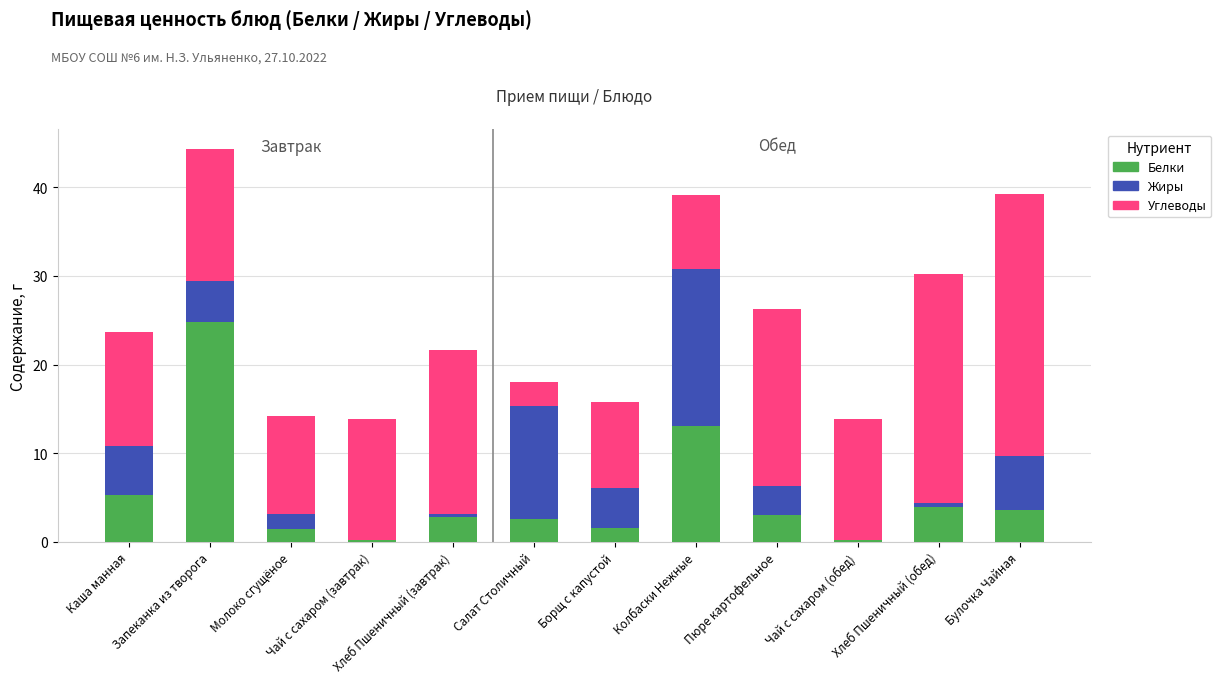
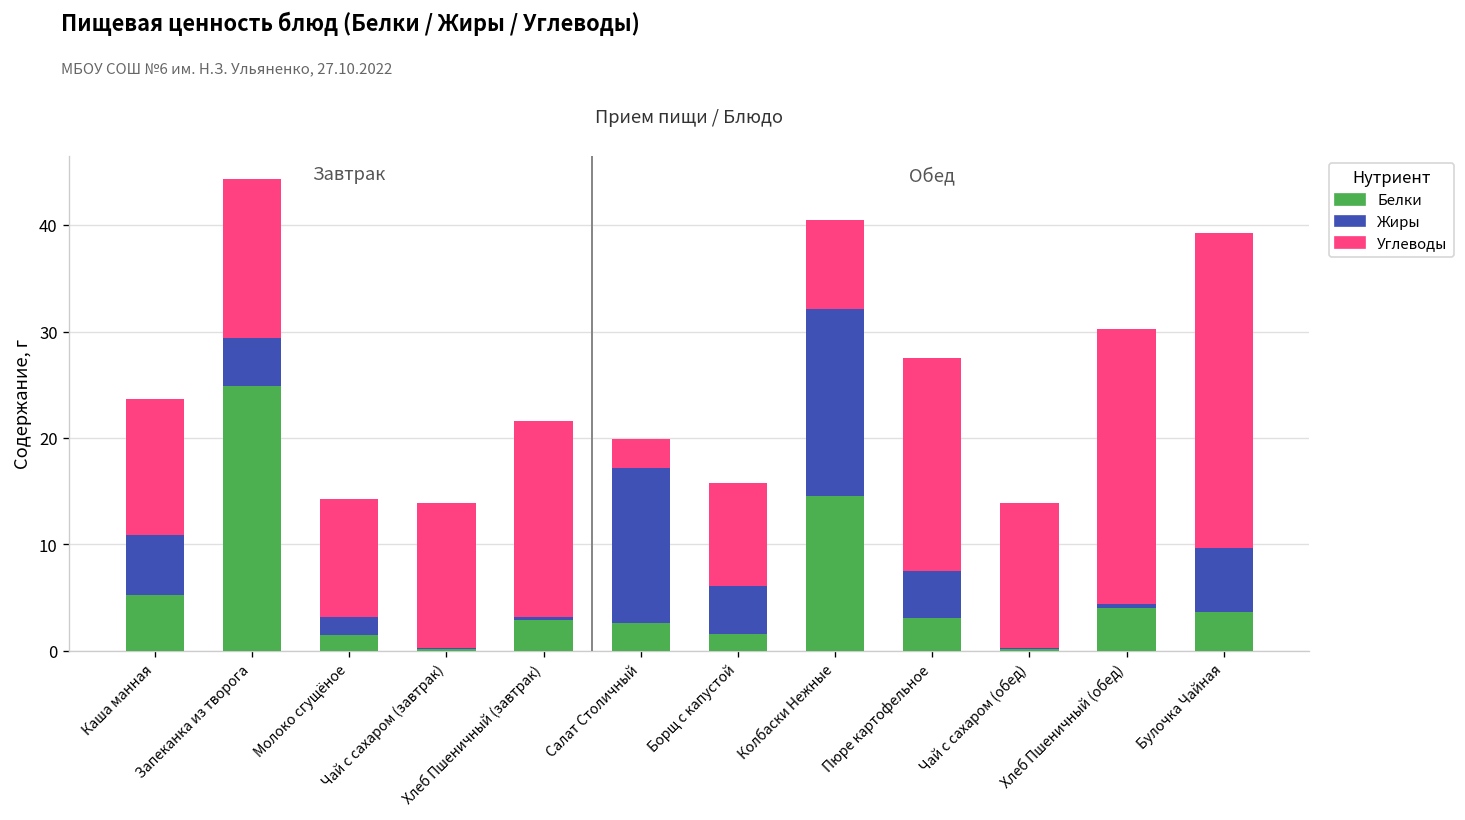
  {
    "Белки": {
      "Каша манная": 5,
      "Запеканка из творога": 25,
      "Молоко сгущёное": 1,
      "Хлеб Пшеничный (завтрак)": 3,
      "Салат Столичный": 3,
      "Борщ с капустой": 2,
-     "Колбаски Нежные": 13,
+     "Колбаски Нежные": 15,
      "Пюре картофельное": 3,
      "Хлеб Пшеничный (обед)": 4,
      "Булочка Чайная": 4
    },
    "Жиры": {
      "Каша манная": 6,
      "Запеканка из творога": 5,
      "Молоко сгущёное": 2,
      "Хлеб Пшеничный (завтрак)": 0,
-     "Салат Столичный": 13,
+     "Салат Столичный": 15,
      "Борщ с капустой": 4,
      "Колбаски Нежные": 18,
-     "Пюре картофельное": 3,
+     "Пюре картофельное": 4,
      "Хлеб Пшеничный (обед)": 0,
      "Булочка Чайная": 6
    },
    "Углеводы": {
      "Каша манная": 13,
      "Запеканка из творога": 15,
      "Молоко сгущёное": 11,
      "Чай с сахаром (завтрак)": 14,
      "Хлеб Пшеничный (завтрак)": 18,
      "Салат Столичный": 3,
      "Борщ с капустой": 10,
      "Колбаски Нежные": 8,
      "Пюре картофельное": 20,
      "Чай с сахаром (обед)": 14,
      "Хлеб Пшеничный (обед)": 26,
      "Булочка Чайная": 30
    }
  }
